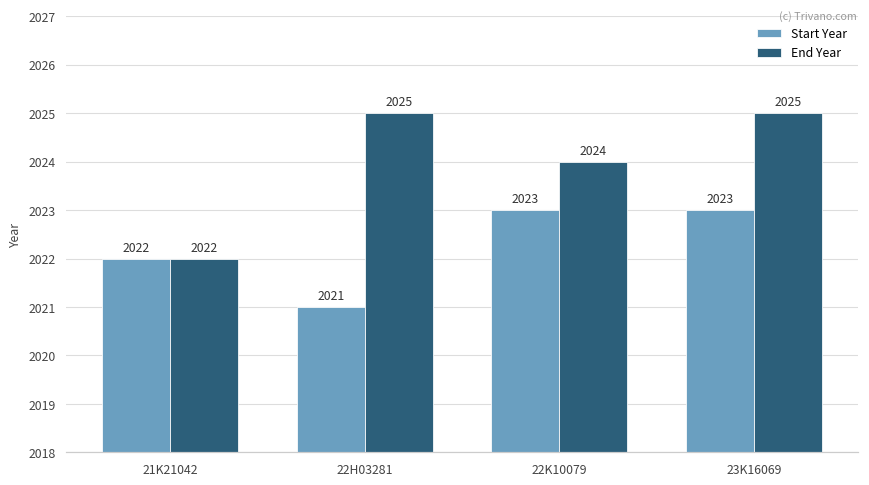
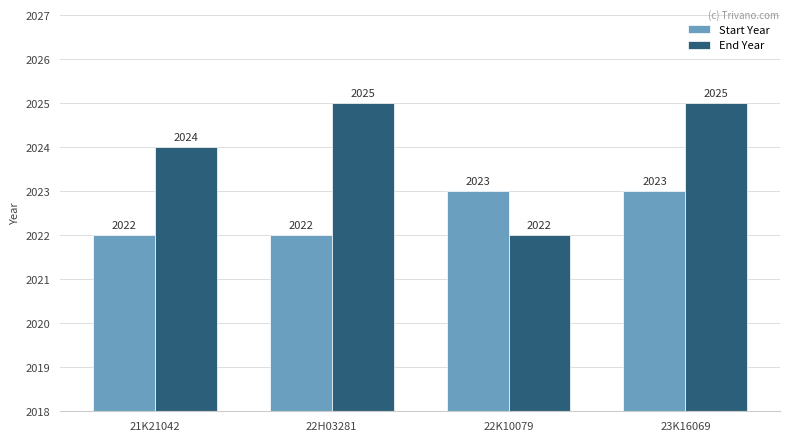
  {
    "Start Year": {
      "21K21042": 2022,
-     "22H03281": 2021,
+     "22H03281": 2022,
      "22K10079": 2023,
      "23K16069": 2023
    },
    "End Year": {
-     "21K21042": 2022,
+     "21K21042": 2024,
      "22H03281": 2025,
-     "22K10079": 2024,
+     "22K10079": 2022,
      "23K16069": 2025
    }
  }
